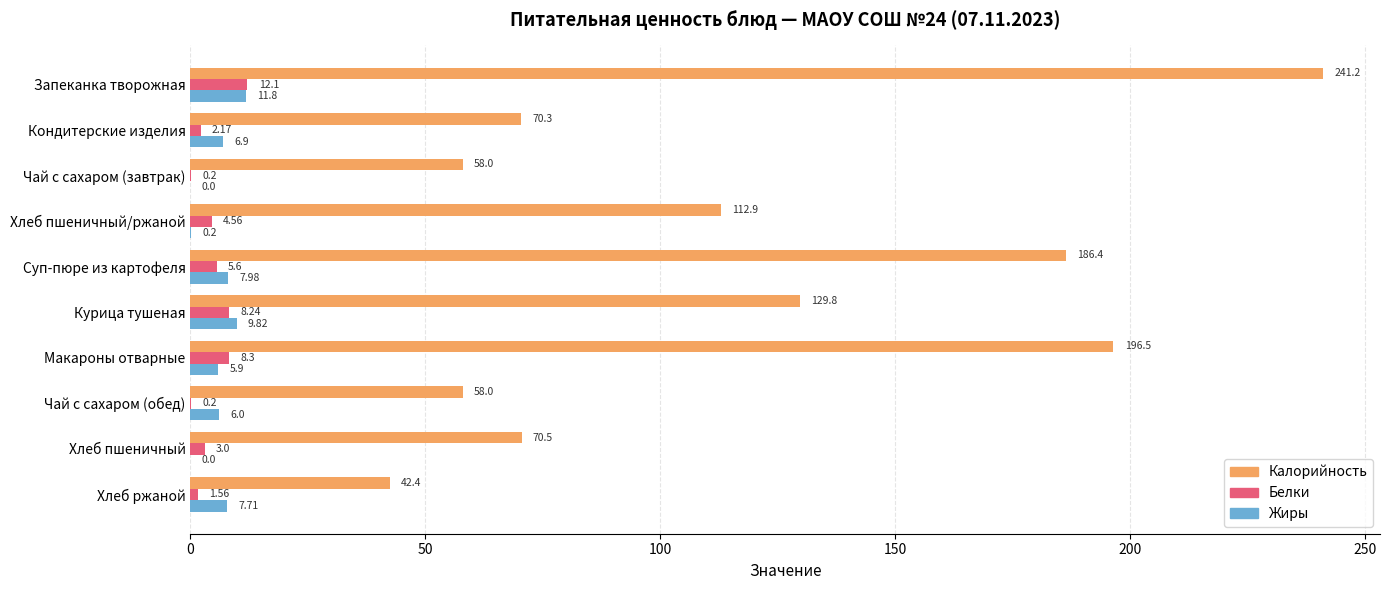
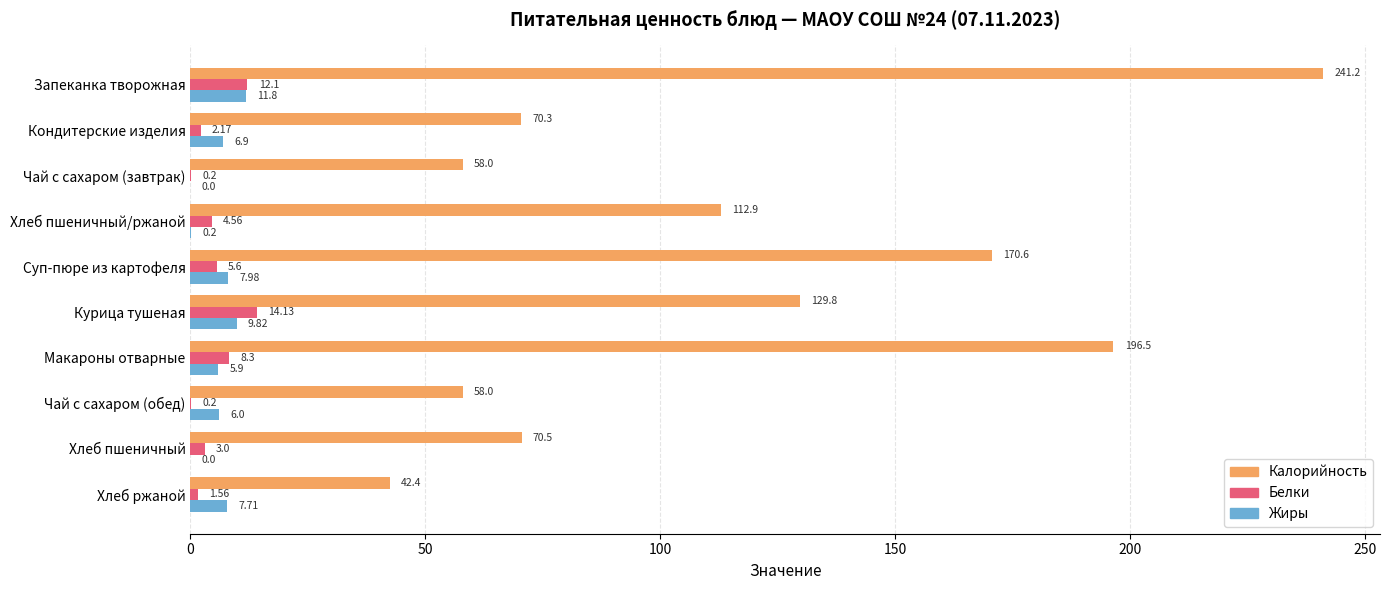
  {
    "Калорийность": {
      "Запеканка творожная": 241.2,
      "Кондитерские изделия": 70.3,
      "Чай с сахаром (завтрак)": 58.0,
      "Хлеб пшеничный/ржаной": 112.9,
-     "Суп-пюре из картофеля": 186.4,
+     "Суп-пюре из картофеля": 170.6,
      "Курица тушеная": 129.8,
      "Макароны отварные": 196.5,
      "Чай с сахаром (обед)": 58.0,
      "Хлеб пшеничный": 70.5,
      "Хлеб ржаной": 42.4
    },
    "Белки": {
      "Запеканка творожная": 12.1,
      "Кондитерские изделия": 2.17,
      "Чай с сахаром (завтрак)": 0.2,
      "Хлеб пшеничный/ржаной": 4.56,
      "Суп-пюре из картофеля": 5.6,
-     "Курица тушеная": 8.24,
+     "Курица тушеная": 14.13,
      "Макароны отварные": 8.3,
      "Чай с сахаром (обед)": 0.2,
      "Хлеб пшеничный": 3.0,
      "Хлеб ржаной": 1.56
    },
    "Жиры": {
      "Запеканка творожная": 11.8,
      "Кондитерские изделия": 6.9,
      "Чай с сахаром (завтрак)": 0.0,
      "Хлеб пшеничный/ржаной": 0.2,
      "Суп-пюре из картофеля": 7.98,
      "Курица тушеная": 9.82,
      "Макароны отварные": 5.9,
      "Чай с сахаром (обед)": 6.0,
      "Хлеб пшеничный": 0.0,
      "Хлеб ржаной": 7.71
    }
  }
